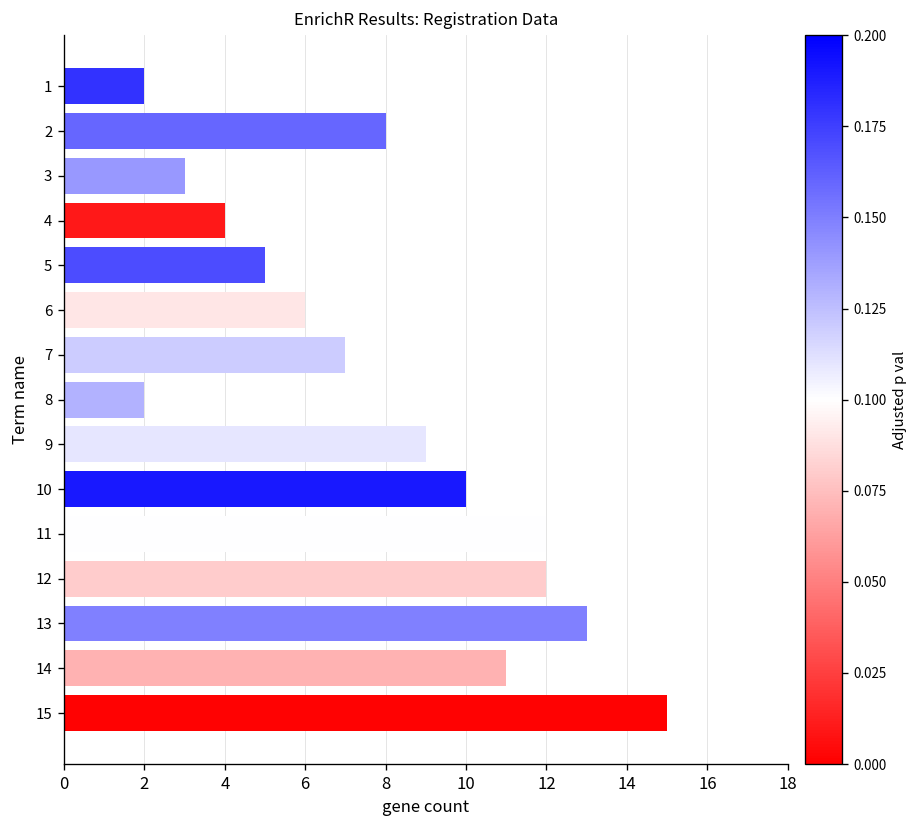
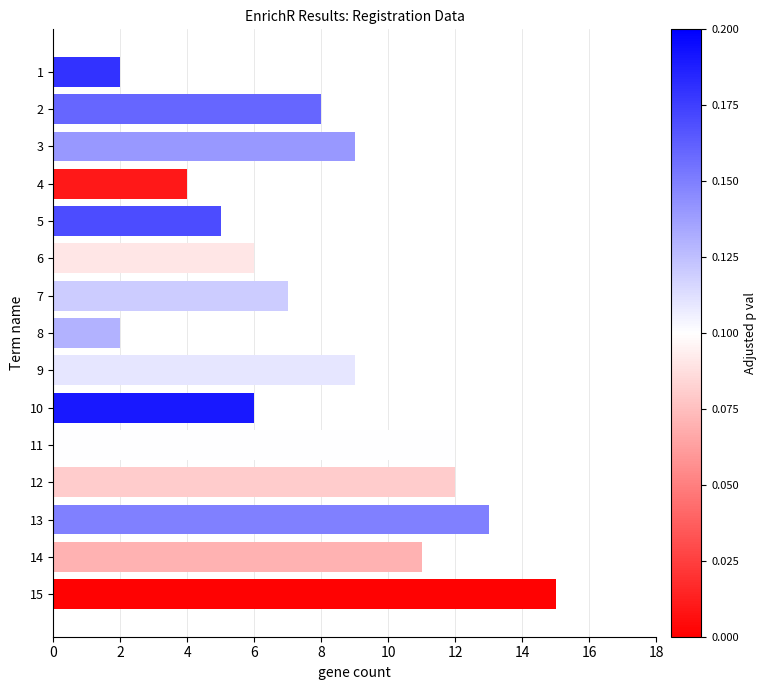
  {
    "1": 2,
    "2": 8,
-   "3": 3,
+   "3": 9,
    "4": 4,
    "5": 5,
    "6": 6,
    "7": 7,
    "8": 2,
    "9": 9,
-   "10": 10,
+   "10": 6,
    "11": 12,
    "12": 12,
    "13": 13,
    "14": 11,
    "15": 15
  }
